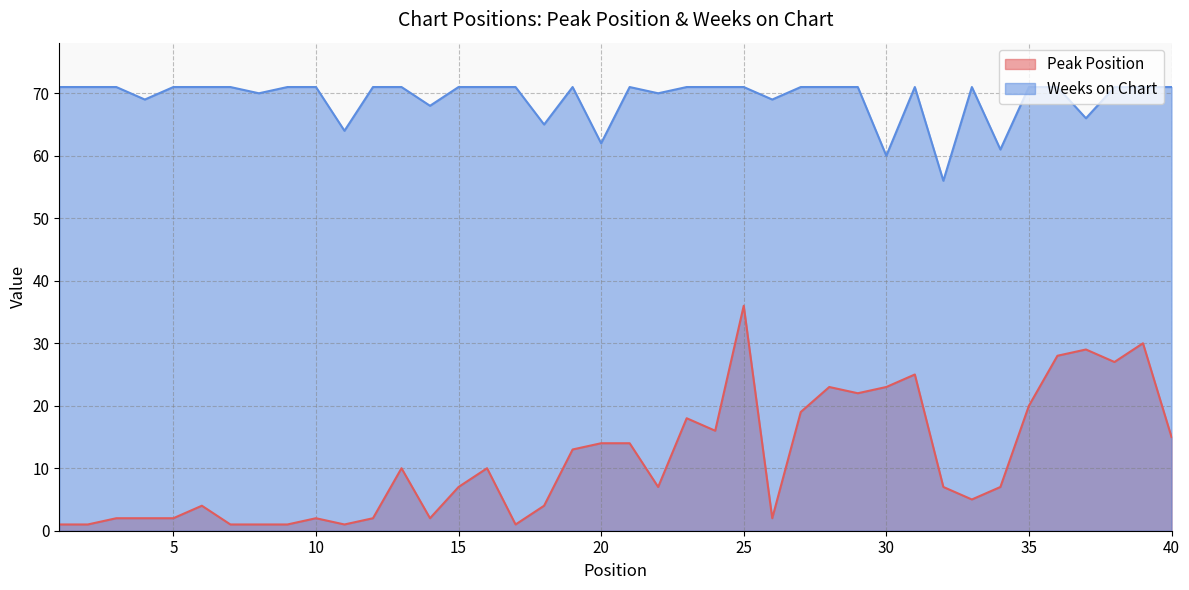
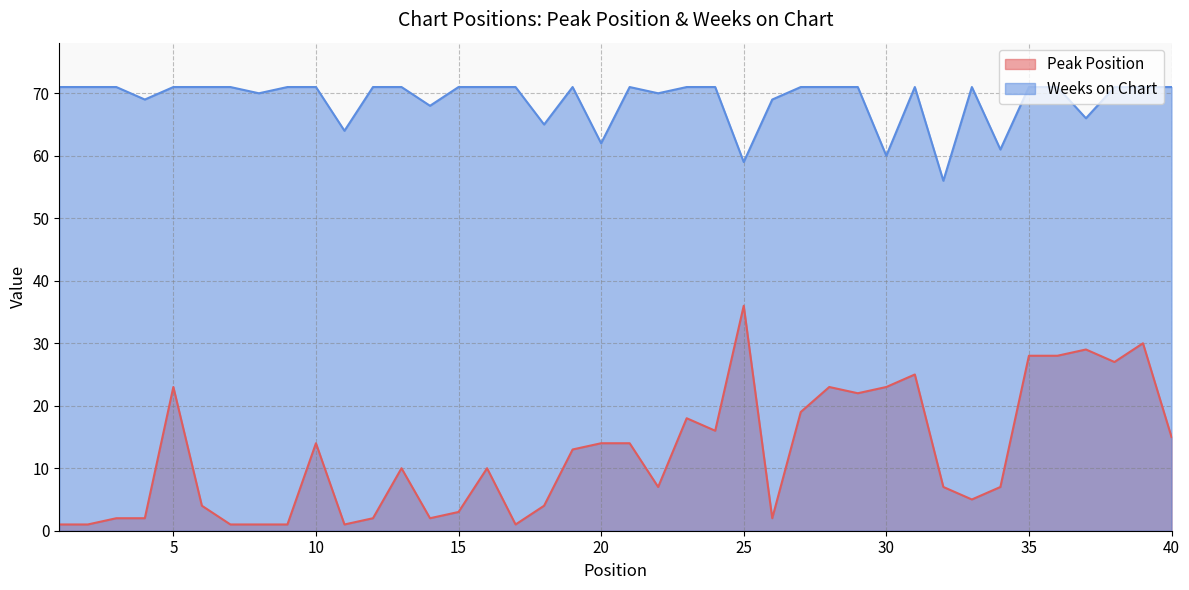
  {
    "Peak Position": {
-     "5": 2,
-     "10": 2,
-     "15": 7,
+     "5": 23,
+     "10": 14,
+     "15": 3,
      "20": 14,
      "25": 36,
      "30": 23,
-     "35": 20,
+     "35": 28,
      "40": 15
    },
    "Weeks on Chart": {
      "5": 71,
      "10": 71,
      "15": 71,
      "20": 62,
-     "25": 71,
+     "25": 59,
      "30": 60,
      "40": 71
    }
  }
